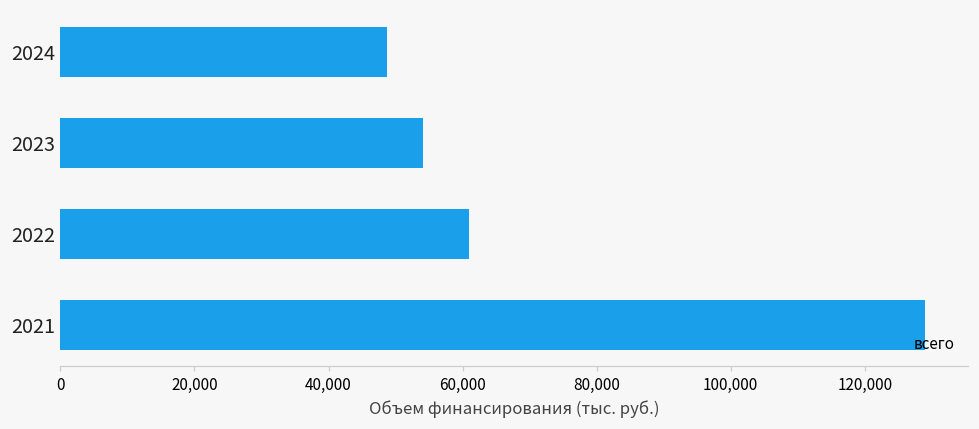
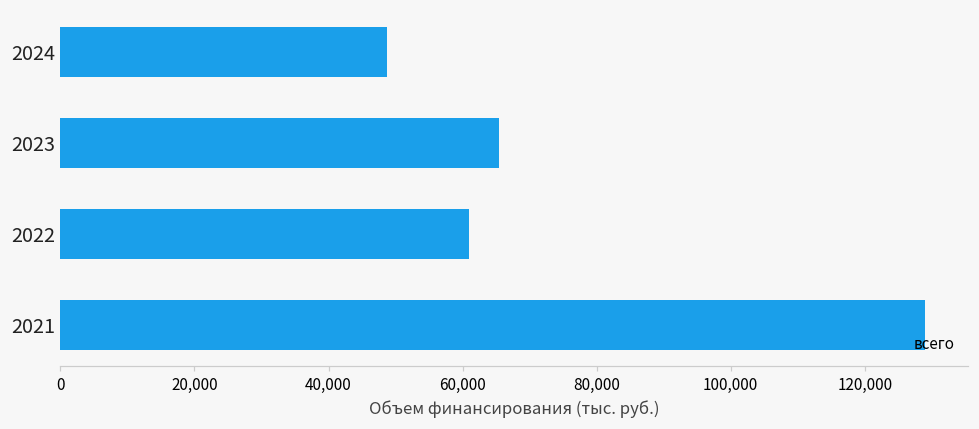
  {
    "2024": "49,000",
-   "2023": "54,000",
+   "2023": "65,000",
    "2022": "61,000",
    "2021": "129,000"
  }
